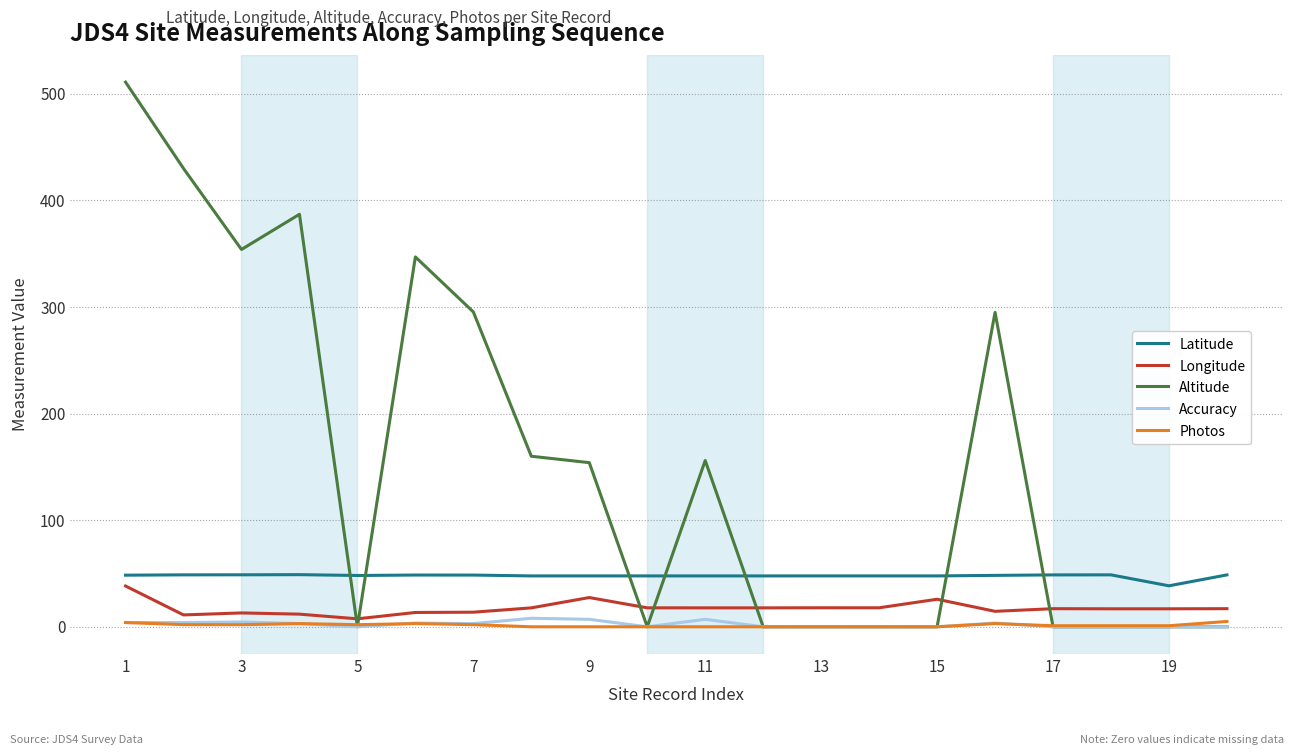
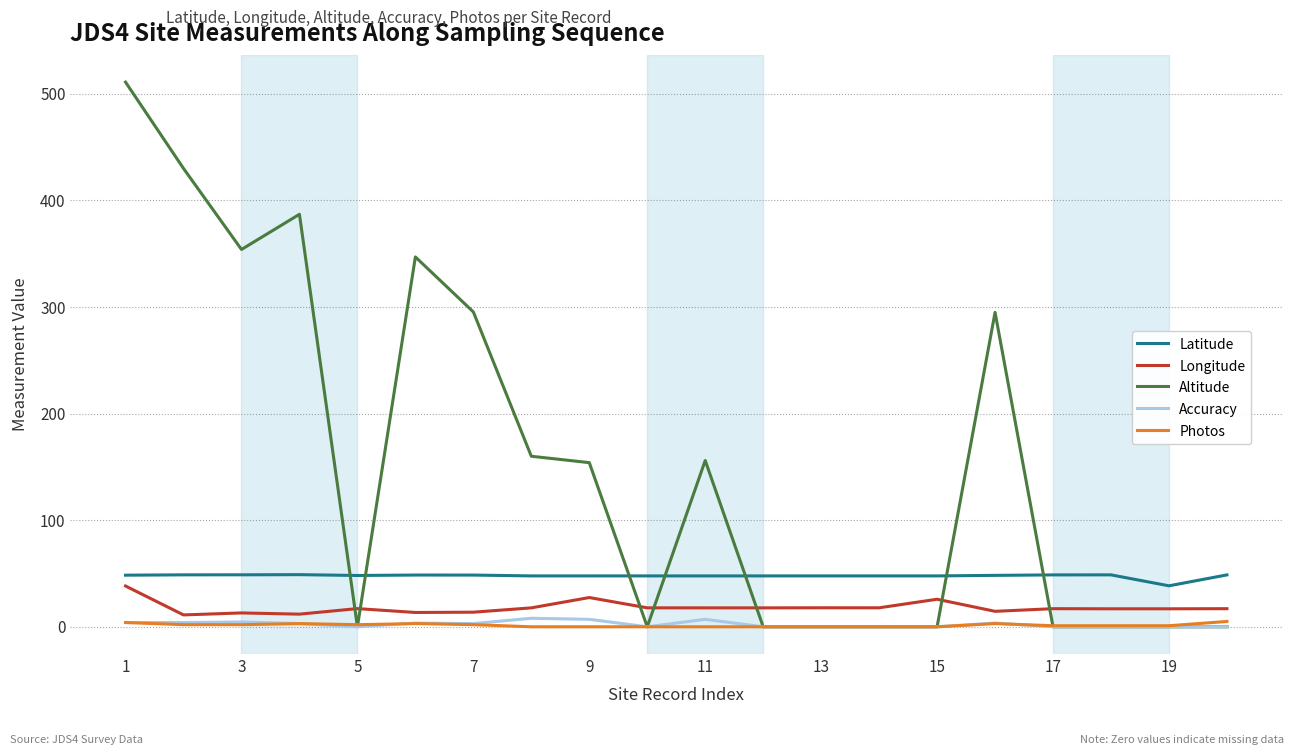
  {
    "Latitude": {
      "1": 48,
      "3": 49,
      "5": 48,
      "7": 49,
      "9": 48,
      "11": 48,
      "13": 48,
      "15": 48,
      "17": 49,
      "19": 38
    },
    "Longitude": {
      "1": 38,
      "3": 13,
-     "5": 7,
+     "5": 17,
      "7": 14,
      "9": 27,
      "11": 18,
      "13": 18,
      "15": 26,
      "17": 17,
      "19": 17
    },
    "Altitude": {
      "1": 511,
      "3": 354,
      "7": 295,
      "9": 154,
      "11": 156
    },
    "Accuracy": {
      "3": 5,
      "9": 7,
      "11": 7
    },
    "Photos": {
      "3": 2,
      "9": 0,
      "11": 0
    }
  }
